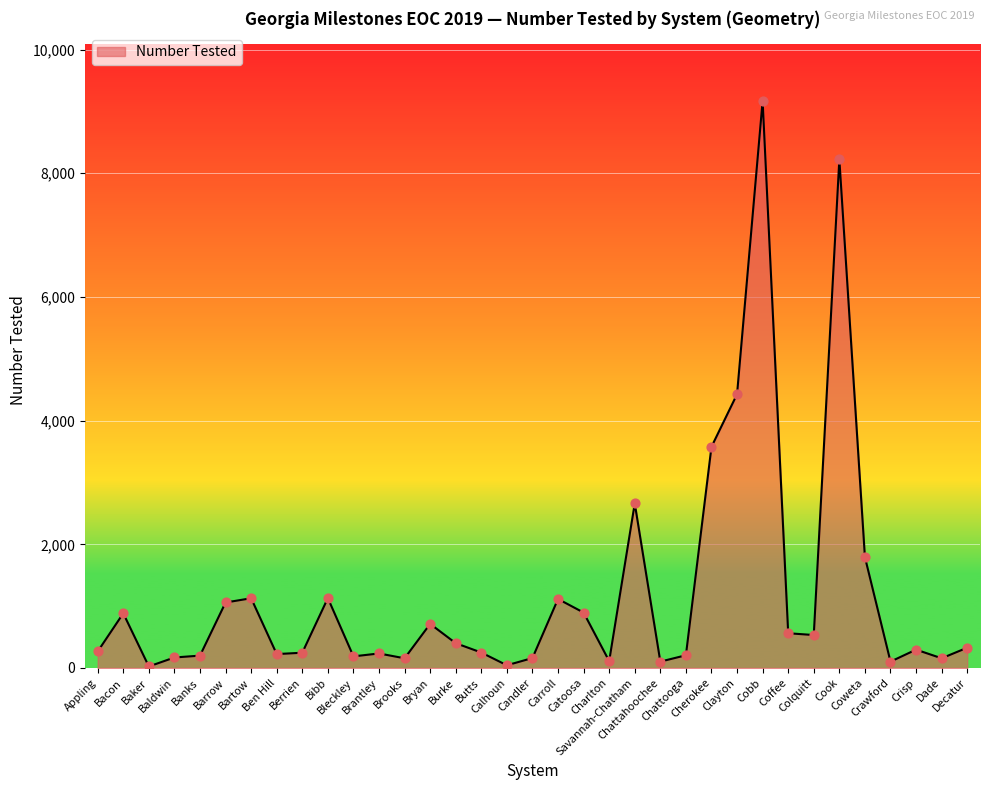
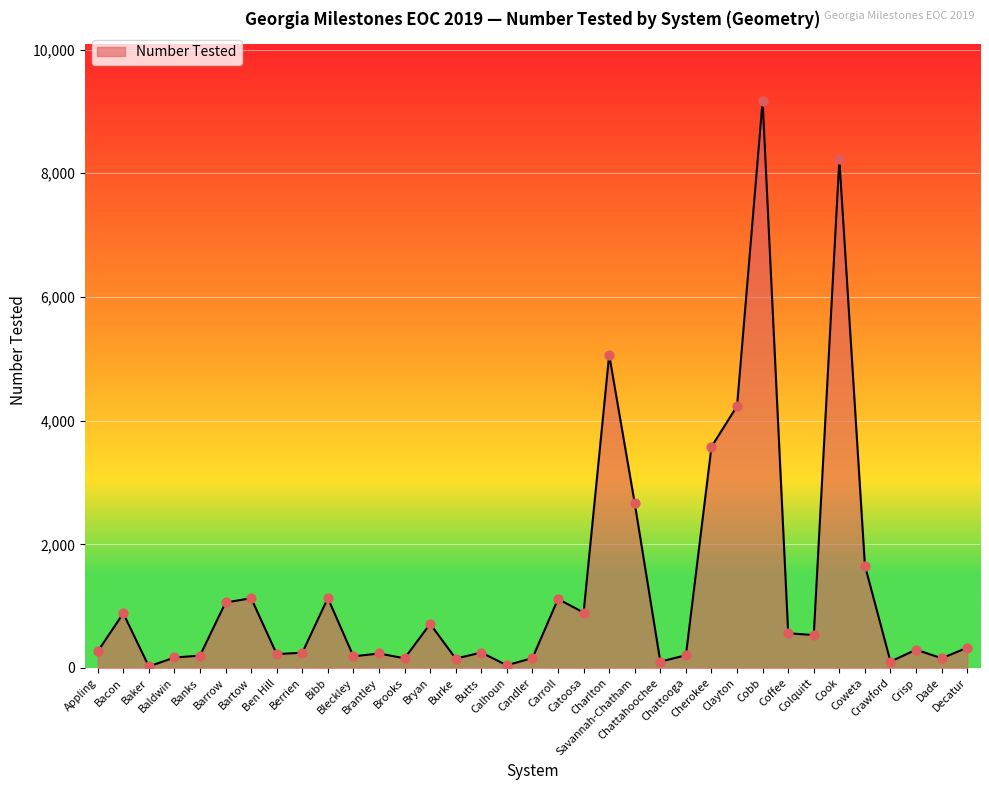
  {
    "Appling": "300",
    "Bacon": "900",
    "Baker": "0",
    "Baldwin": "200",
    "Banks": "200",
    "Barrow": "1,100",
    "Bartow": "1,100",
    "Ben Hill": "200",
    "Berrien": "200",
    "Bibb": "1,100",
    "Bleckley": "200",
    "Brantley": "200",
    "Brooks": "200",
    "Bryan": "700",
-   "Burke": "400",
+   "Burke": "200",
    "Butts": "300",
    "Calhoun": "0",
    "Candler": "200",
    "Carroll": "1,100",
    "Catoosa": "900",
-   "Charlton": "100",
+   "Charlton": "5,100",
    "Savannah-Chatham": "2,700",
    "Chattahoochee": "100",
    "Chattooga": "200",
    "Cherokee": "3,600",
-   "Clayton": "4,400",
+   "Clayton": "4,200",
    "Cobb": "9,200",
    "Coffee": "600",
    "Colquitt": "500",
    "Cook": "8,200",
-   "Coweta": "1,800",
+   "Coweta": "1,700",
    "Crawford": "100",
    "Crisp": "300",
    "Dade": "200",
    "Decatur": "300"
  }
